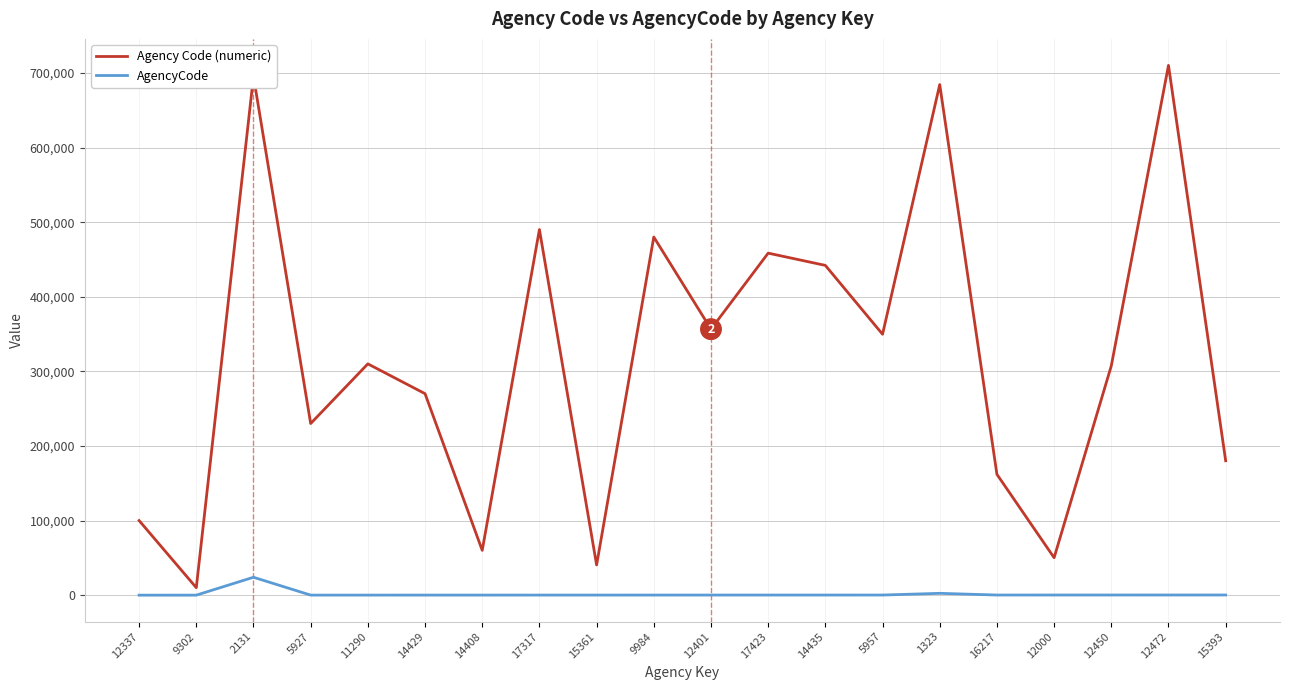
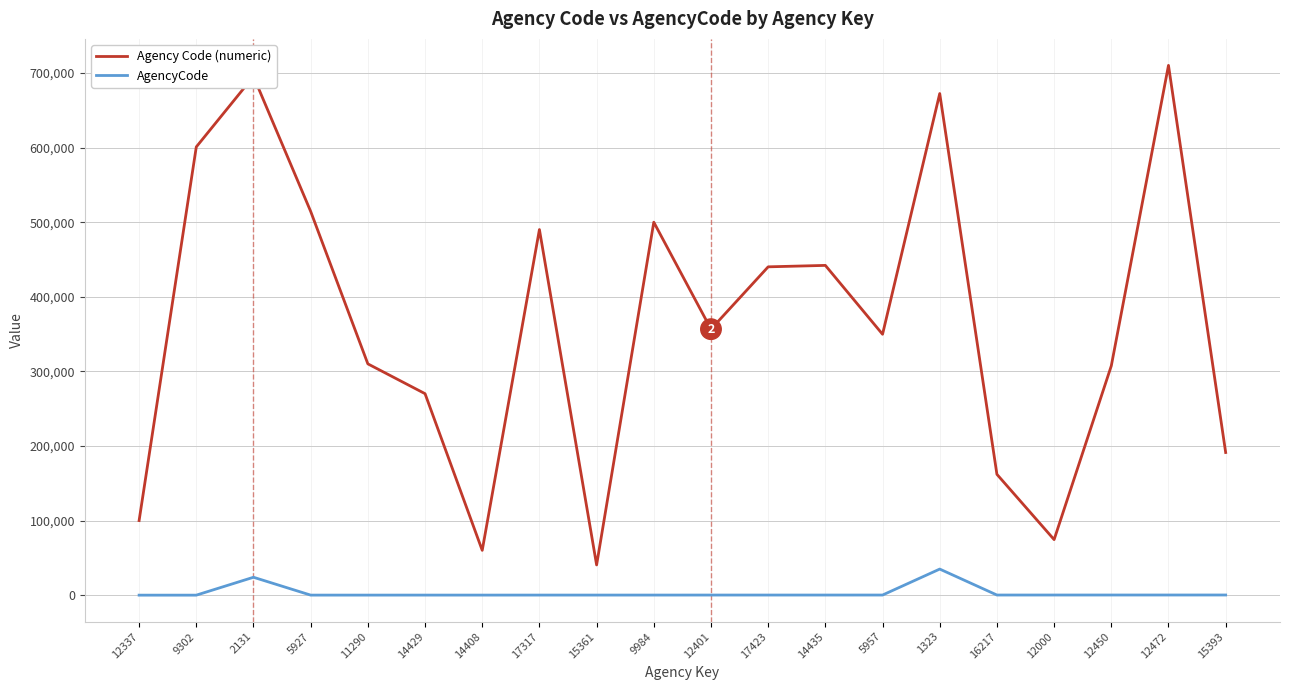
  {
    "Agency Code (numeric)": {
      "12337": "100,000",
-     "9302": "10,000",
-     "5927": "230,000",
+     "9302": "600,000",
+     "5927": "510,000",
      "11290": "310,000",
      "14429": "270,000",
      "14408": "60,000",
      "17317": "490,000",
      "15361": "40,000",
-     "9984": "480,000",
-     "17423": "460,000",
+     "9984": "500,000",
+     "17423": "440,000",
      "14435": "440,000",
      "5957": "350,000",
-     "1323": "680,000",
+     "1323": "670,000",
      "16217": "160,000",
-     "12000": "50,000",
+     "12000": "70,000",
      "12450": "310,000",
      "12472": "710,000",
-     "15393": "180,000"
+     "15393": "190,000"
    },
    "AgencyCode": {
      "12337": "0",
      "9302": "0",
      "2131": "20,000",
      "5927": "0",
      "11290": "0",
      "14429": "0",
      "14408": "0",
      "17317": "0",
      "15361": "0",
      "9984": "0",
      "12401": "0",
      "17423": "0",
      "14435": "0",
      "5957": "0",
-     "1323": "0",
+     "1323": "30,000",
      "16217": "0",
      "12000": "0",
      "12450": "0",
      "12472": "0",
      "15393": "0"
    }
  }
